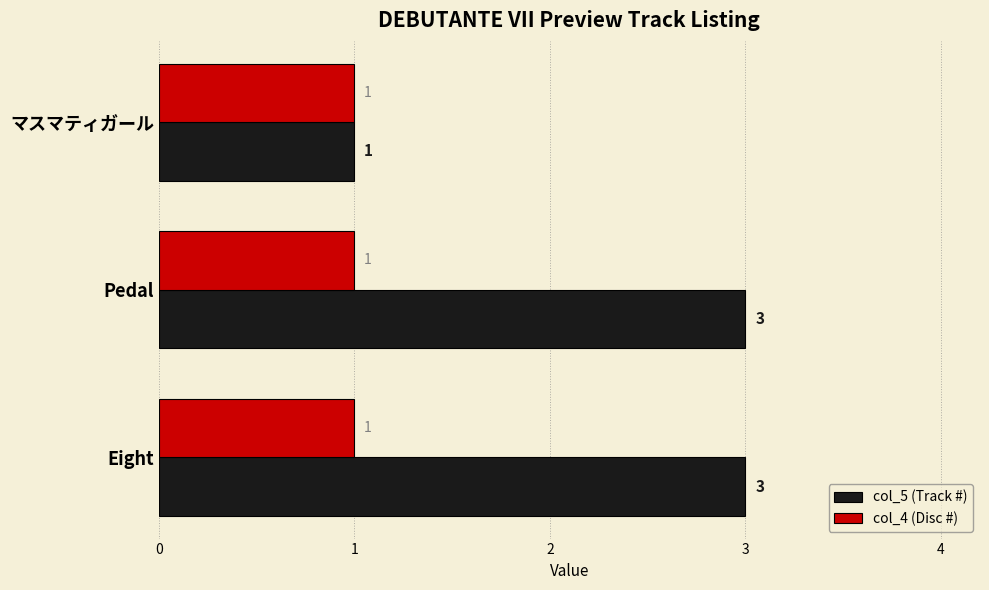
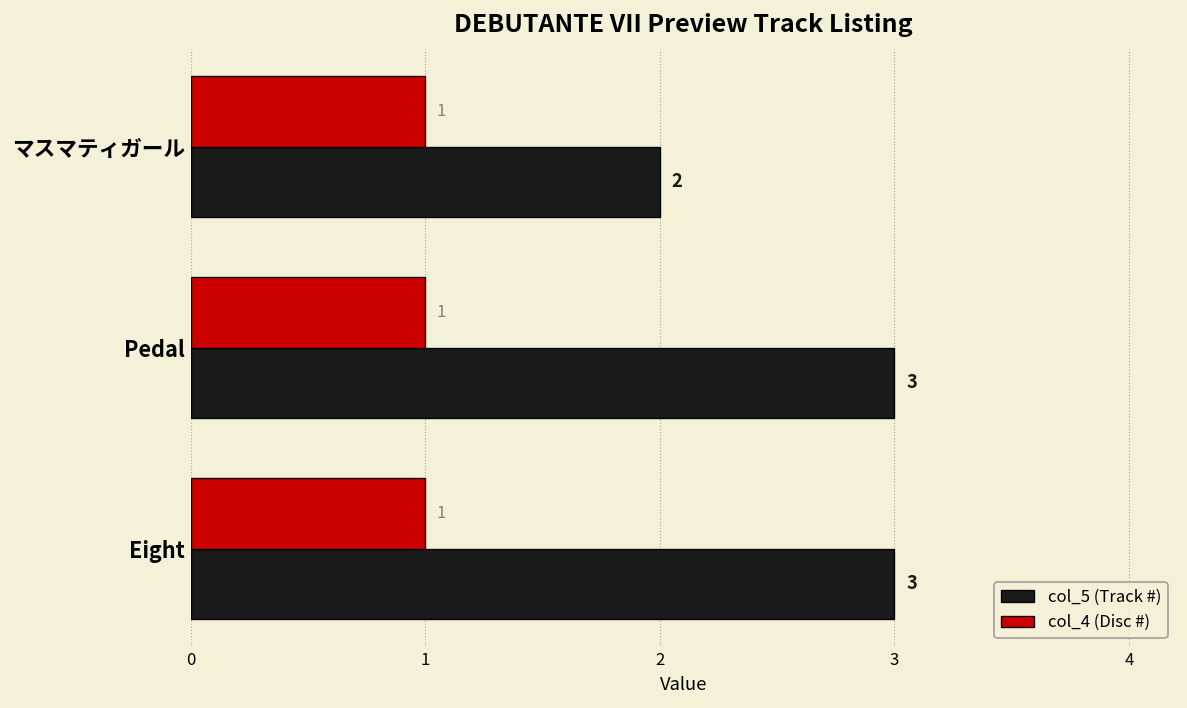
  {
    "col_5 (Track #)": {
-     "マスマティガール": 1,
+     "マスマティガール": 2,
      "Pedal": 3,
      "Eight": 3
    },
    "col_4 (Disc #)": {
      "マスマティガール": 1,
      "Pedal": 1,
      "Eight": 1
    }
  }
